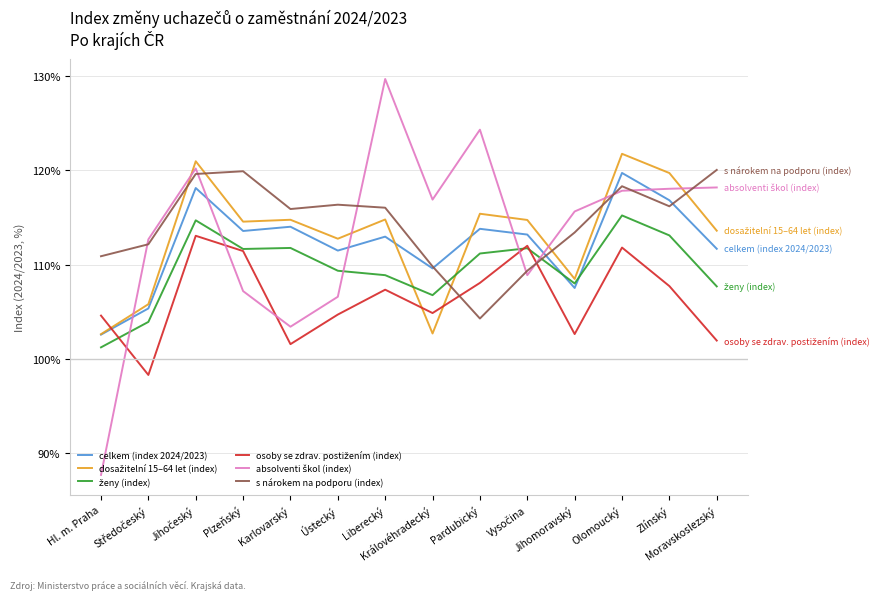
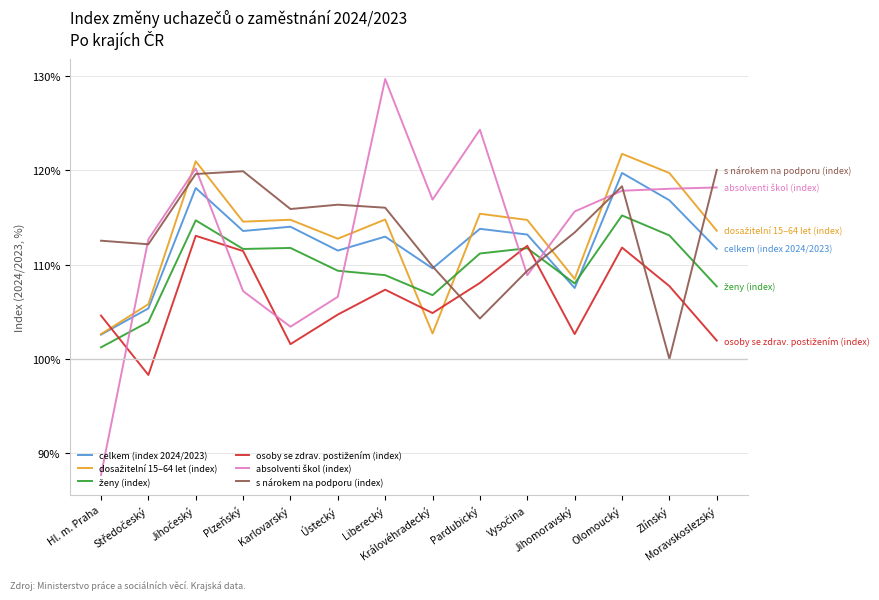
  {
    "celkem (index 2024/2023)": {
      "Středočeský": "105%",
      "Jihočeský": "118%",
      "Plzeňský": "114%",
      "Karlovarský": "114%",
      "Ústecký": "112%",
      "Liberecký": "113%",
      "Pardubický": "114%",
      "Vysočina": "113%",
      "Jihomoravský": "108%",
      "Olomoucký": "120%",
      "Zlínský": "117%"
    },
    "dosažitelní 15–64 let (index)": {
      "Středočeský": "106%",
      "Jihočeský": "121%",
      "Plzeňský": "115%",
      "Karlovarský": "115%",
      "Ústecký": "113%",
      "Liberecký": "115%",
      "Královéhradecký": "103%",
      "Pardubický": "115%",
      "Vysočina": "115%",
      "Jihomoravský": "108%",
      "Olomoucký": "122%",
      "Zlínský": "120%"
    },
    "ženy (index)": {
      "Hl. m. Praha": "101%",
      "Středočeský": "104%",
      "Jihočeský": "115%",
      "Karlovarský": "112%",
      "Ústecký": "109%",
      "Liberecký": "109%",
      "Královéhradecký": "107%",
      "Pardubický": "111%",
      "Jihomoravský": "108%",
      "Olomoucký": "115%",
      "Zlínský": "113%",
      "Moravskoslezský": "108%"
    },
    "osoby se zdrav. postižením (index)": {
      "Hl. m. Praha": "105%",
      "Středočeský": "98%",
      "Jihočeský": "113%",
      "Karlovarský": "102%",
      "Ústecký": "105%",
      "Liberecký": "107%",
      "Královéhradecký": "105%",
      "Pardubický": "108%",
      "Jihomoravský": "103%",
      "Olomoucký": "112%",
      "Zlínský": "108%",
      "Moravskoslezský": "102%"
    },
    "absolventi škol (index)": {
      "Hl. m. Praha": "88%",
      "Středočeský": "113%",
      "Jihočeský": "120%",
      "Plzeňský": "107%",
      "Karlovarský": "103%",
      "Ústecký": "107%",
      "Liberecký": "130%",
      "Královéhradecký": "117%",
      "Pardubický": "124%",
      "Vysočina": "109%",
      "Jihomoravský": "116%",
      "Olomoucký": "118%",
      "Zlínský": "118%",
      "Moravskoslezský": "118%"
    },
    "s nárokem na podporu (index)": {
-     "Hl. m. Praha": "111%",
+     "Hl. m. Praha": "113%",
      "Středočeský": "112%",
      "Jihočeský": "120%",
      "Plzeňský": "120%",
      "Karlovarský": "116%",
      "Ústecký": "116%",
      "Liberecký": "116%",
      "Pardubický": "104%",
      "Vysočina": "109%",
      "Jihomoravský": "113%",
      "Olomoucký": "118%",
-     "Zlínský": "116%",
+     "Zlínský": "100%",
      "Moravskoslezský": "120%"
    }
  }
